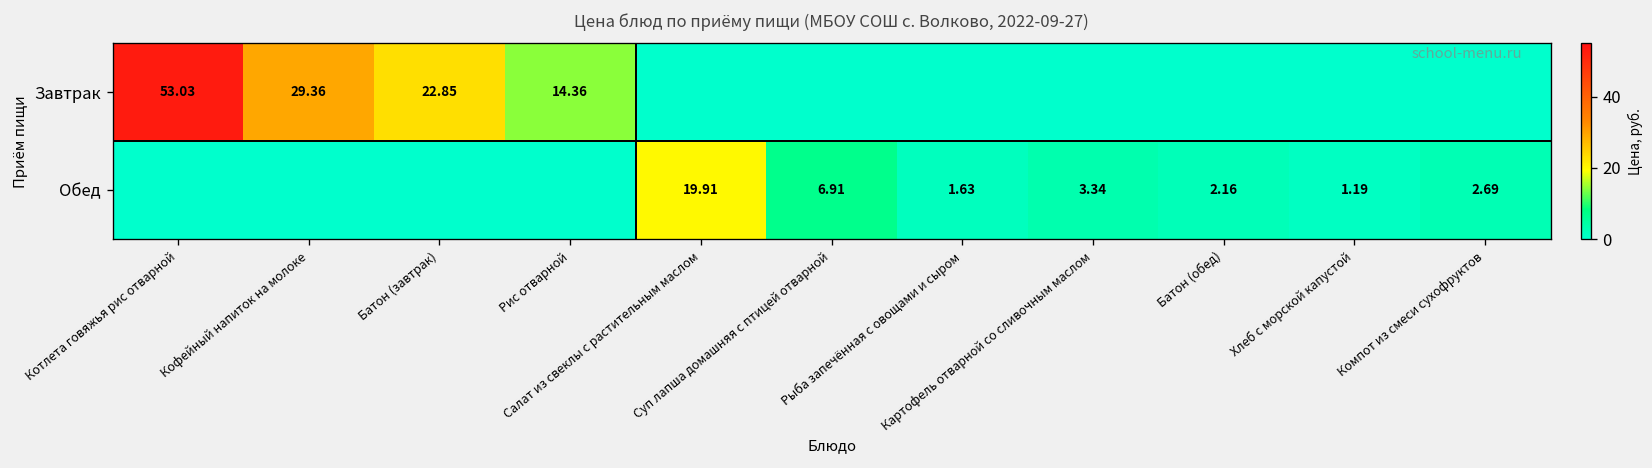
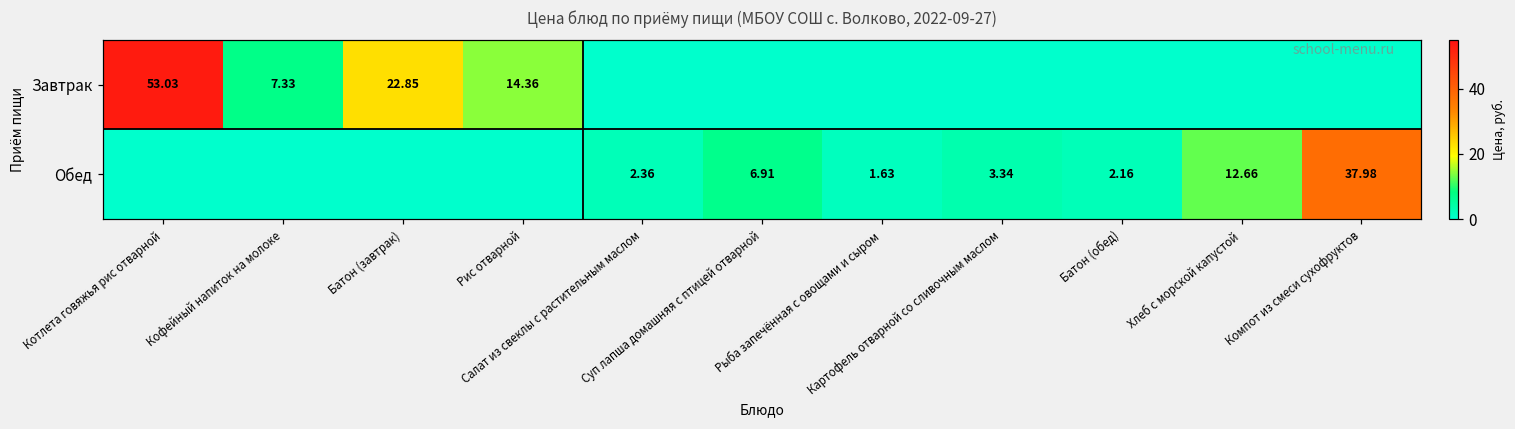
  {
    "Завтрак": {
      "Котлета говяжья рис отварной": 53.03,
-     "Кофейный напиток на молоке": 29.36,
+     "Кофейный напиток на молоке": 7.33,
      "Батон (завтрак)": 22.85,
      "Рис отварной": 14.36
    },
    "Обед": {
-     "Салат из свеклы с растительным маслом": 19.91,
+     "Салат из свеклы с растительным маслом": 2.36,
      "Суп лапша домашняя с птицей отварной": 6.91,
      "Рыба запечённая с овощами и сыром": 1.63,
      "Картофель отварной со сливочным маслом": 3.34,
      "Батон (обед)": 2.16,
-     "Хлеб с морской капустой": 1.19,
-     "Компот из смеси сухофруктов": 2.69
+     "Хлеб с морской капустой": 12.66,
+     "Компот из смеси сухофруктов": 37.98
    }
  }
